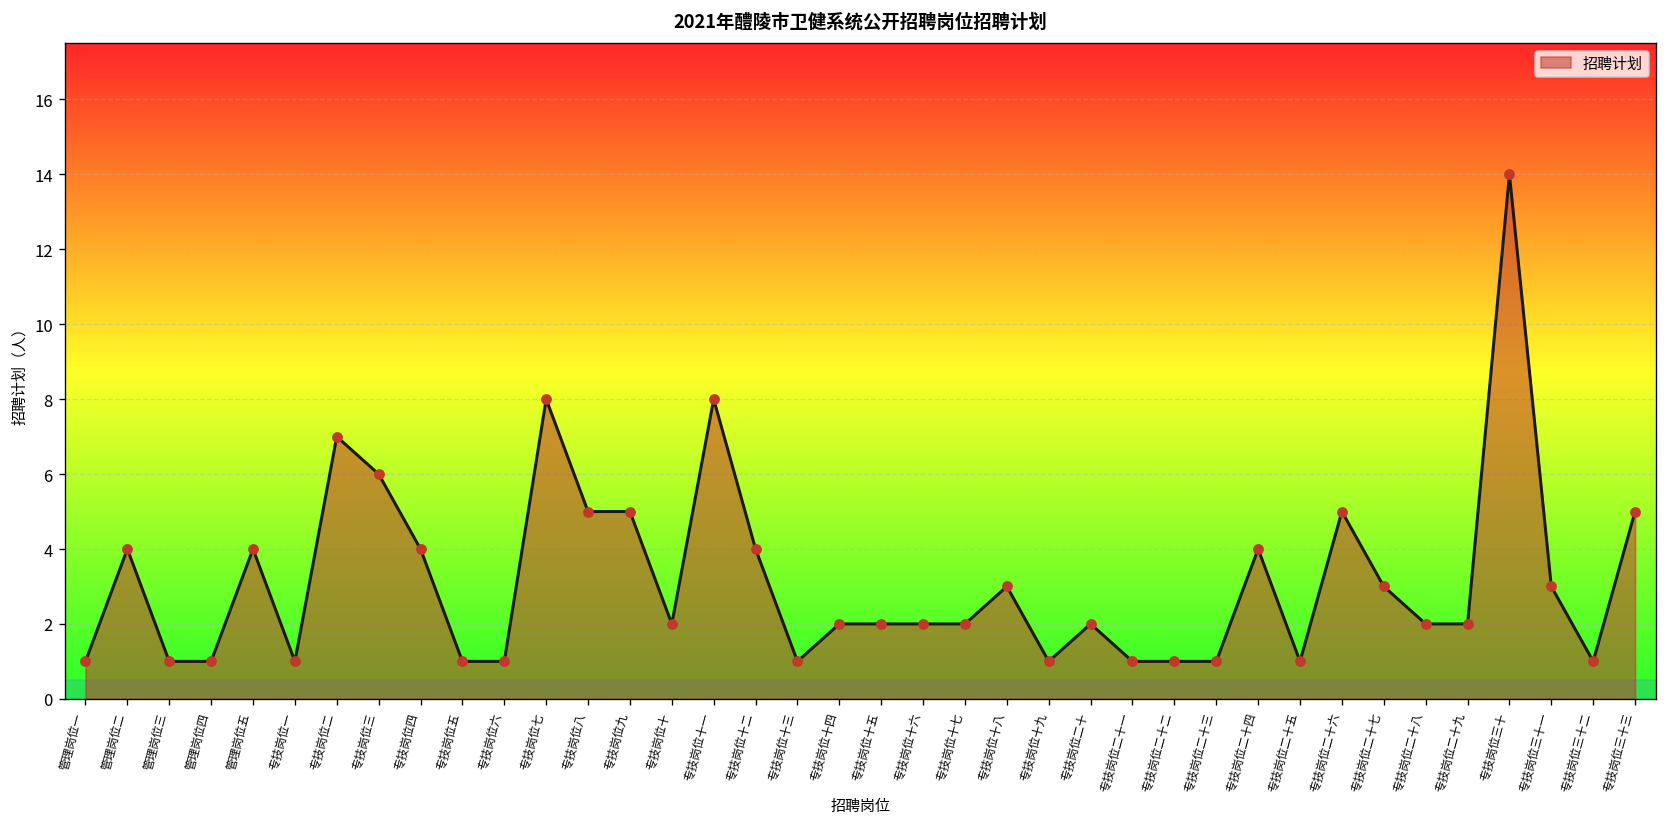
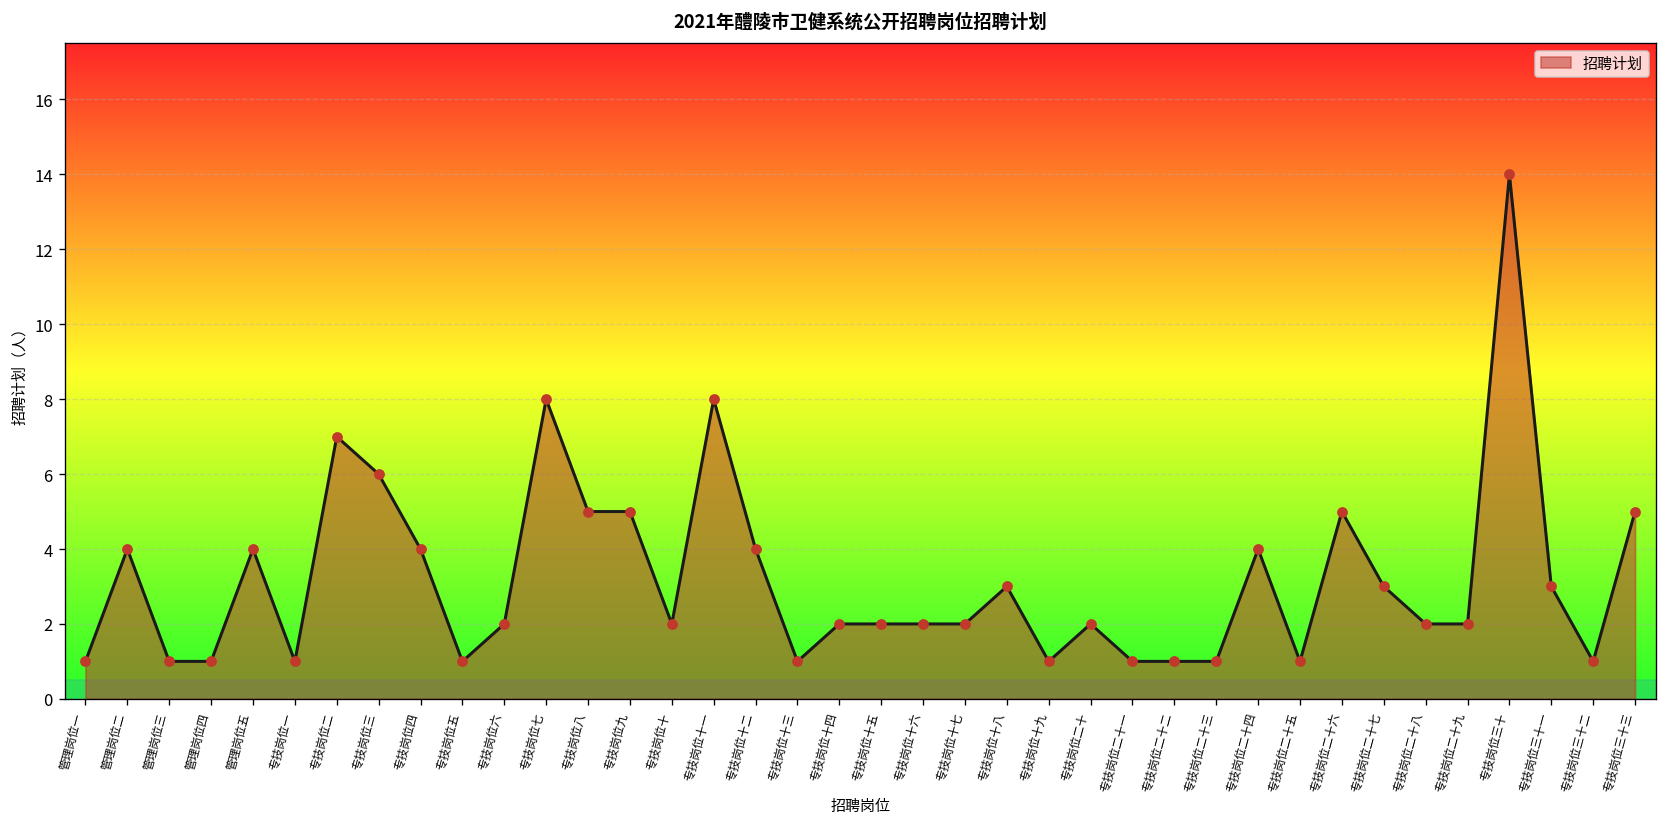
  {
    "管理岗位一": 1,
    "管理岗位二": 4,
    "管理岗位三": 1,
    "管理岗位四": 1,
    "管理岗位五": 4,
    "专技岗位一": 1,
    "专技岗位二": 7,
    "专技岗位三": 6,
    "专技岗位四": 4,
    "专技岗位五": 1,
-   "专技岗位六": 1,
+   "专技岗位六": 2,
    "专技岗位七": 8,
    "专技岗位八": 5,
    "专技岗位九": 5,
    "专技岗位十": 2,
    "专技岗位十一": 8,
    "专技岗位十二": 4,
    "专技岗位十三": 1,
    "专技岗位十四": 2,
    "专技岗位十五": 2,
    "专技岗位十六": 2,
    "专技岗位十七": 2,
    "专技岗位十八": 3,
    "专技岗位十九": 1,
    "专技岗位二十": 2,
    "专技岗位二十一": 1,
    "专技岗位二十二": 1,
    "专技岗位二十三": 1,
    "专技岗位二十四": 4,
    "专技岗位二十五": 1,
    "专技岗位二十六": 5,
    "专技岗位二十七": 3,
    "专技岗位二十八": 2,
    "专技岗位二十九": 2,
    "专技岗位三十": 14,
    "专技岗位三十一": 3,
    "专技岗位三十二": 1,
    "专技岗位三十三": 5
  }
